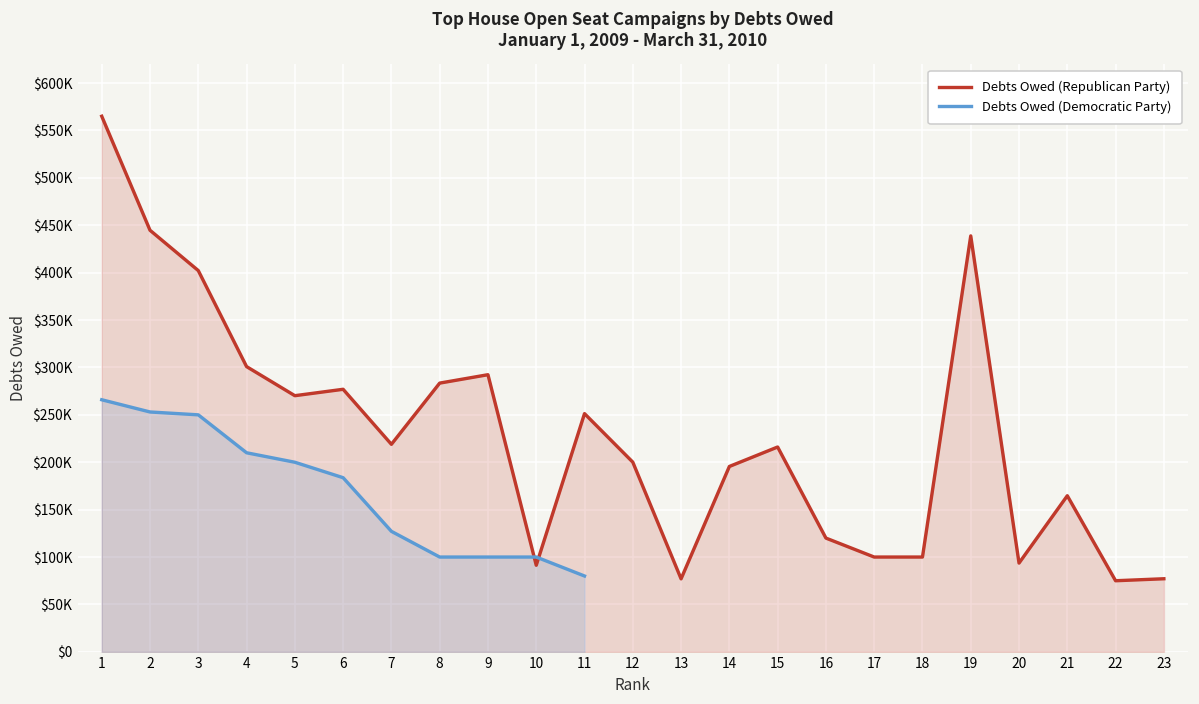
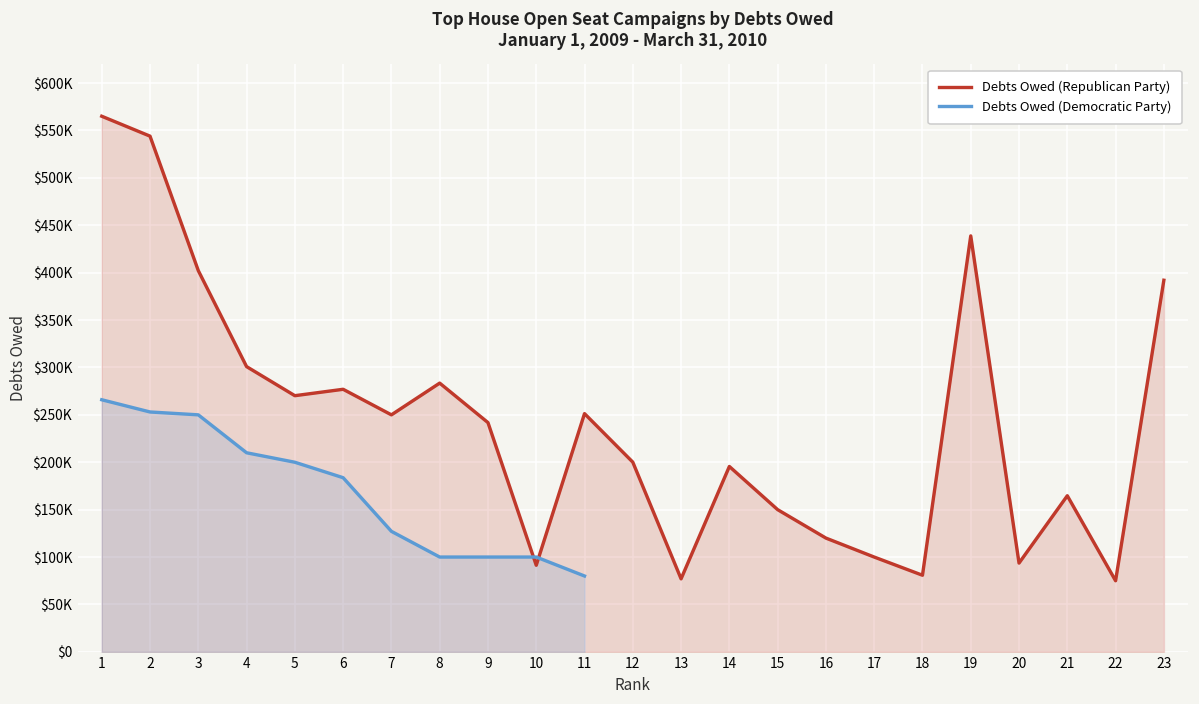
  {
    "Debts Owed (Republican Party)": {
      "1": "$570000",
-     "2": "$440000",
+     "2": "$540000",
      "3": "$400000",
      "4": "$300000",
      "5": "$270000",
      "6": "$280000",
-     "7": "$220000",
+     "7": "$250000",
      "8": "$280000",
-     "9": "$290000",
+     "9": "$240000",
      "10": "$90000",
      "11": "$250000",
      "12": "$200000",
      "13": "$80000",
      "14": "$200000",
-     "15": "$220000",
+     "15": "$150000",
      "16": "$120000",
      "17": "$100000",
-     "18": "$100000",
+     "18": "$80000",
      "19": "$440000",
      "20": "$90000",
      "21": "$160000",
      "22": "$80000",
-     "23": "$80000"
+     "23": "$390000"
    },
    "Debts Owed (Democratic Party)": {
      "1": "$270000",
      "2": "$250000",
      "3": "$250000",
      "4": "$210000",
      "5": "$200000",
      "6": "$180000",
      "7": "$130000",
      "8": "$100000",
      "9": "$100000",
      "10": "$100000",
      "11": "$80000"
    }
  }
